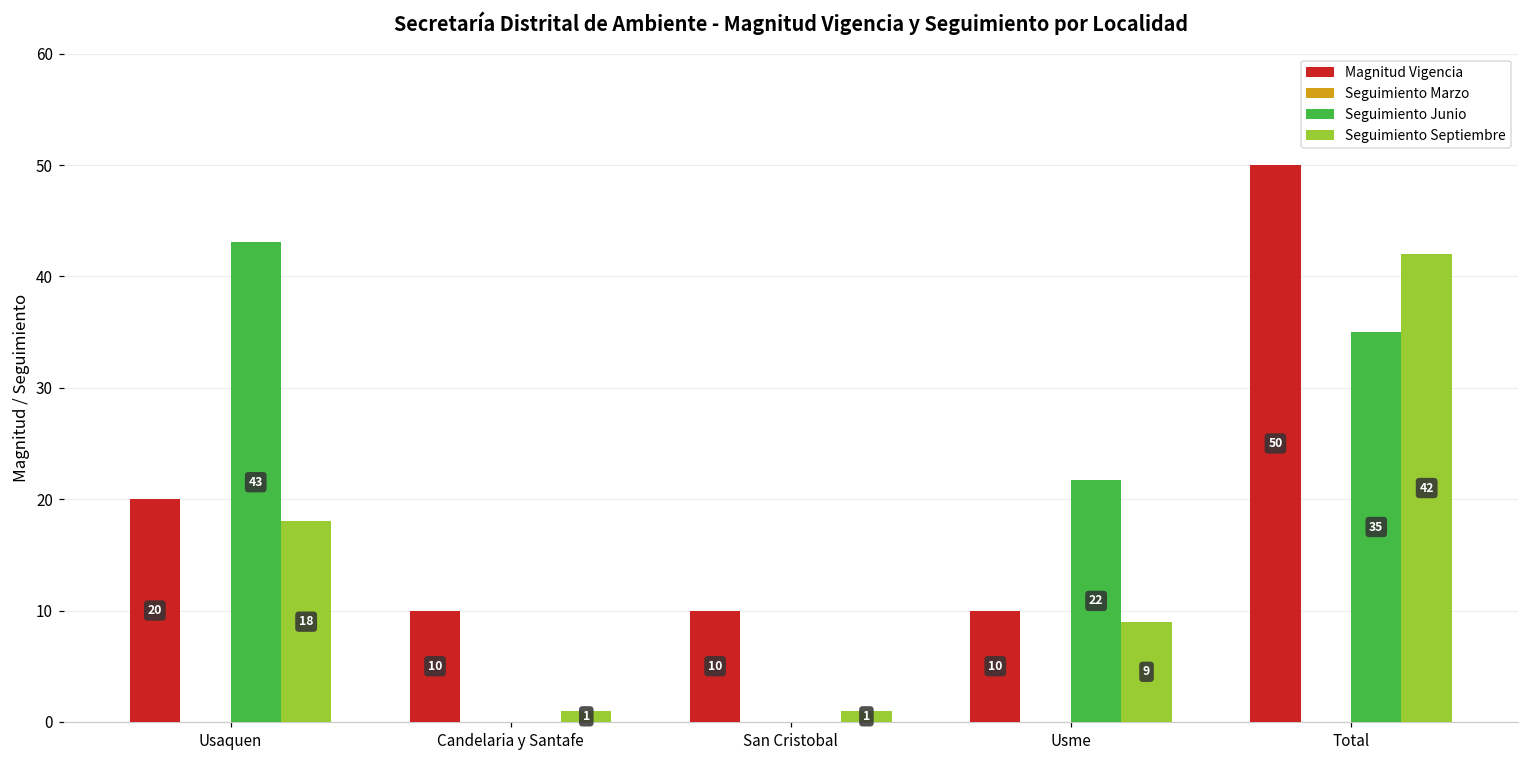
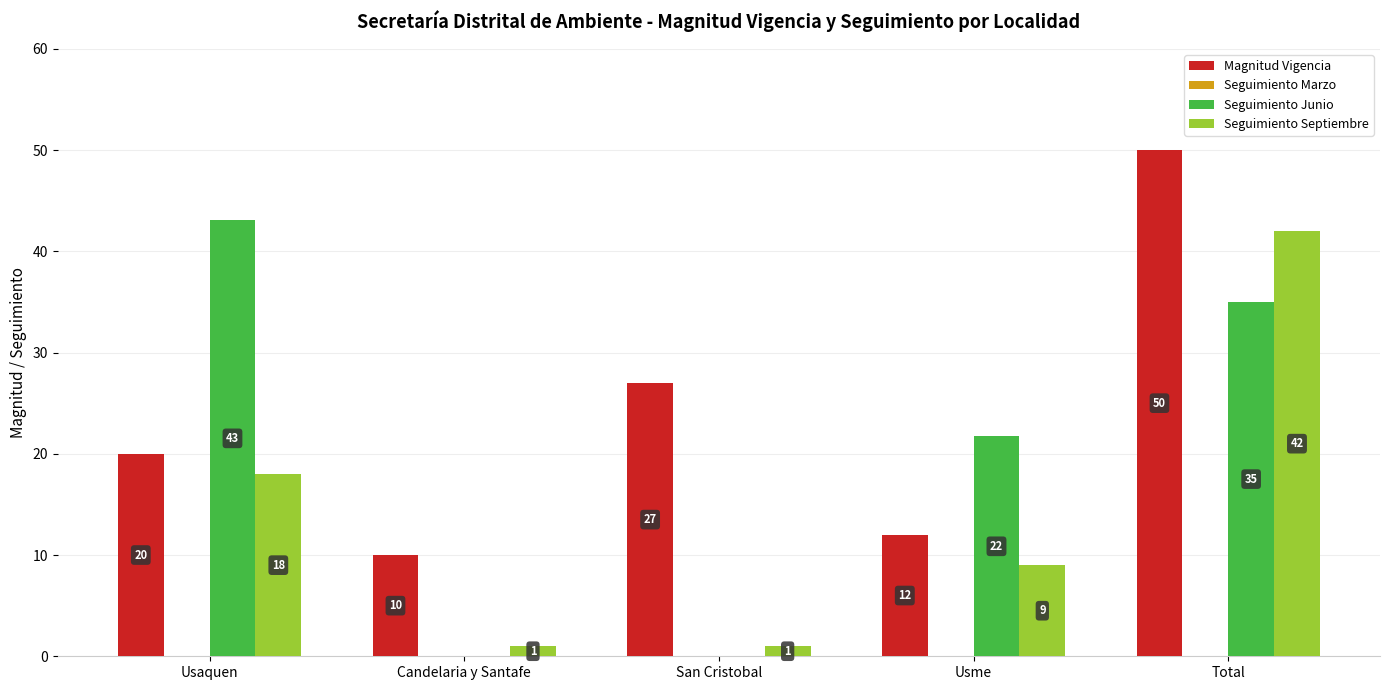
  {
    "Magnitud Vigencia": {
-     "San Cristobal": 10,
-     "Usme": 10
+     "San Cristobal": 27,
+     "Usme": 12
    },
    "Seguimiento Marzo": {
      "Usaquen": 0.0,
      "Candelaria y Santafe": 0.0,
      "San Cristobal": 0.0,
      "Usme": 0.0,
      "Total": 0.0
    },
    "Seguimiento Junio": {
      "Candelaria y Santafe": 0.0,
      "San Cristobal": 0.0
    }
  }
